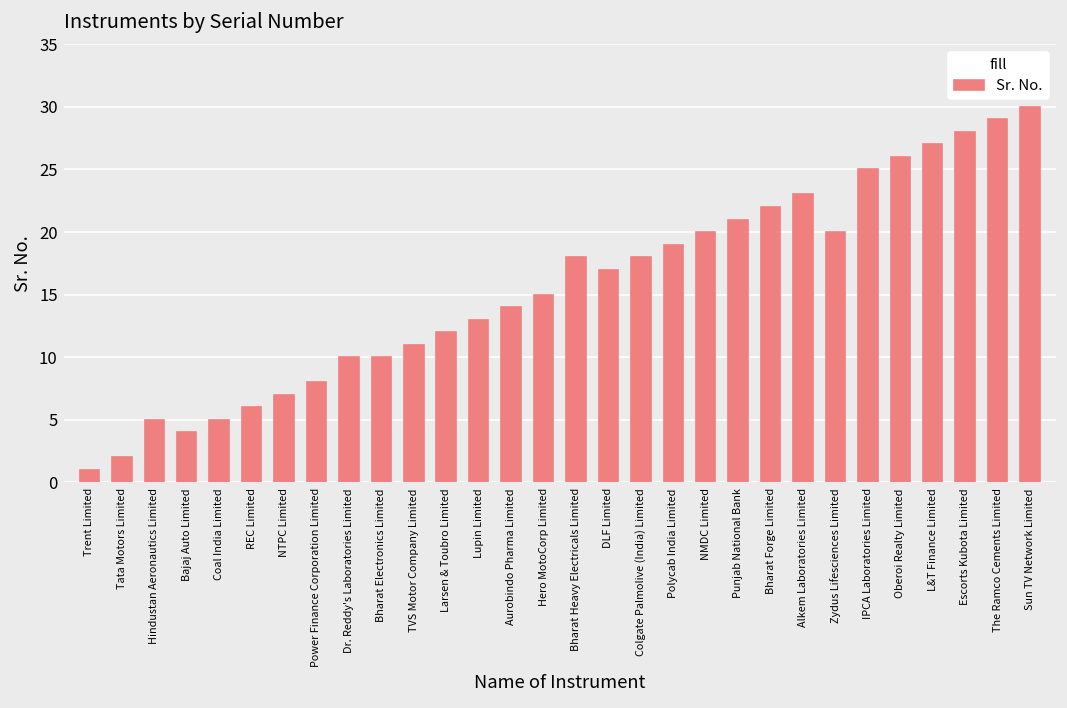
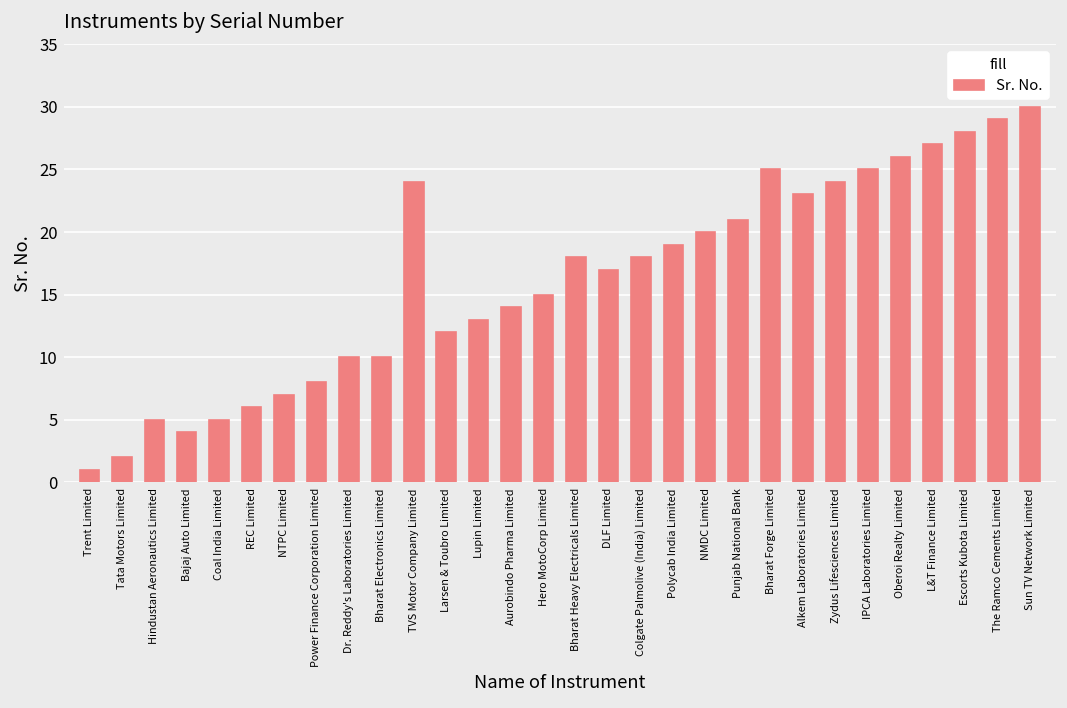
  {
    "Trent Limited": 1,
    "Tata Motors Limited": 2,
    "Hindustan Aeronautics Limited": 5,
    "Bajaj Auto Limited": 4,
    "Coal India Limited": 5,
    "REC Limited": 6,
    "NTPC Limited": 7,
    "Power Finance Corporation Limited": 8,
    "Dr. Reddy's Laboratories Limited": 10,
    "Bharat Electronics Limited": 10,
-   "TVS Motor Company Limited": 11,
+   "TVS Motor Company Limited": 24,
    "Larsen & Toubro Limited": 12,
    "Lupin Limited": 13,
    "Aurobindo Pharma Limited": 14,
    "Hero MotoCorp Limited": 15,
    "Bharat Heavy Electricals Limited": 18,
    "DLF Limited": 17,
    "Colgate Palmolive (India) Limited": 18,
    "Polycab India Limited": 19,
    "NMDC Limited": 20,
    "Punjab National Bank": 21,
-   "Bharat Forge Limited": 22,
+   "Bharat Forge Limited": 25,
    "Alkem Laboratories Limited": 23,
-   "Zydus Lifesciences Limited": 20,
+   "Zydus Lifesciences Limited": 24,
    "IPCA Laboratories Limited": 25,
    "Oberoi Realty Limited": 26,
    "L&T Finance Limited": 27,
    "Escorts Kubota Limited": 28,
    "The Ramco Cements Limited": 29,
    "Sun TV Network Limited": 30
  }
